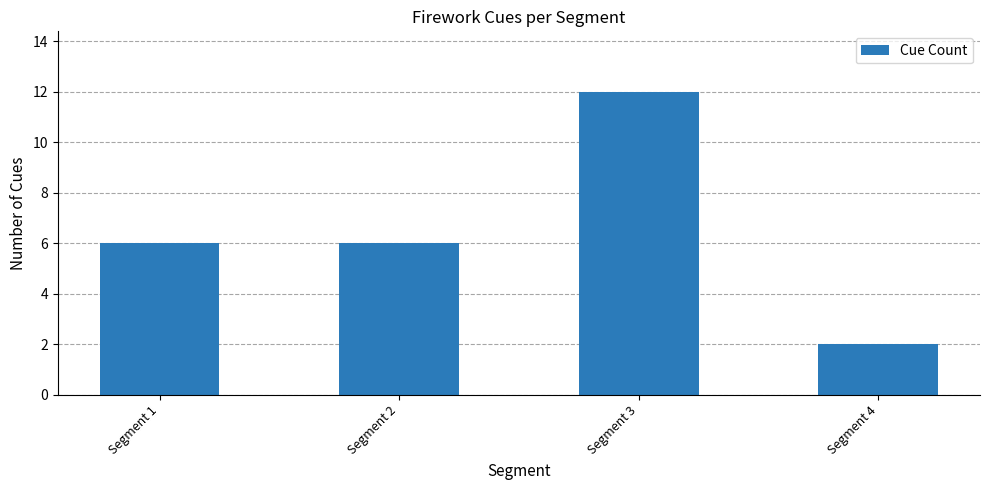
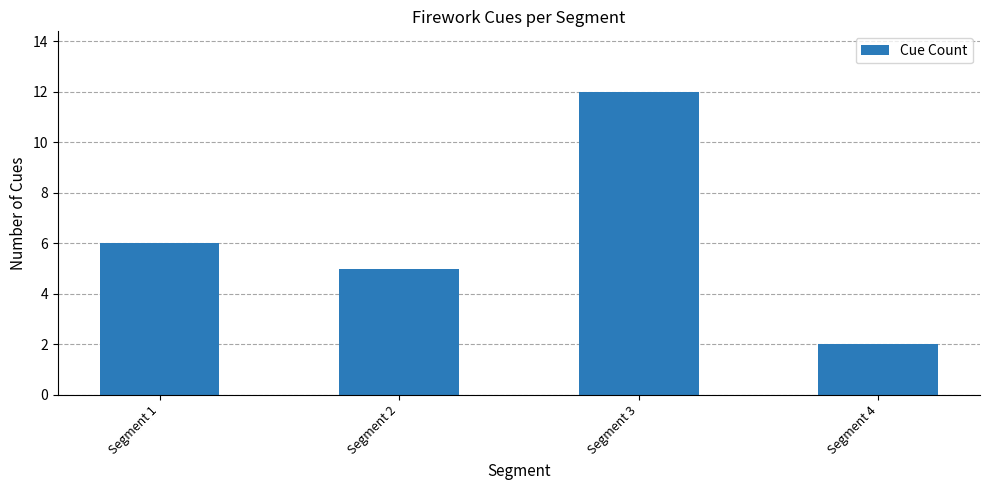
  {
    "Segment 1": 6,
-   "Segment 2": 6,
+   "Segment 2": 5,
    "Segment 3": 12,
    "Segment 4": 2
  }
